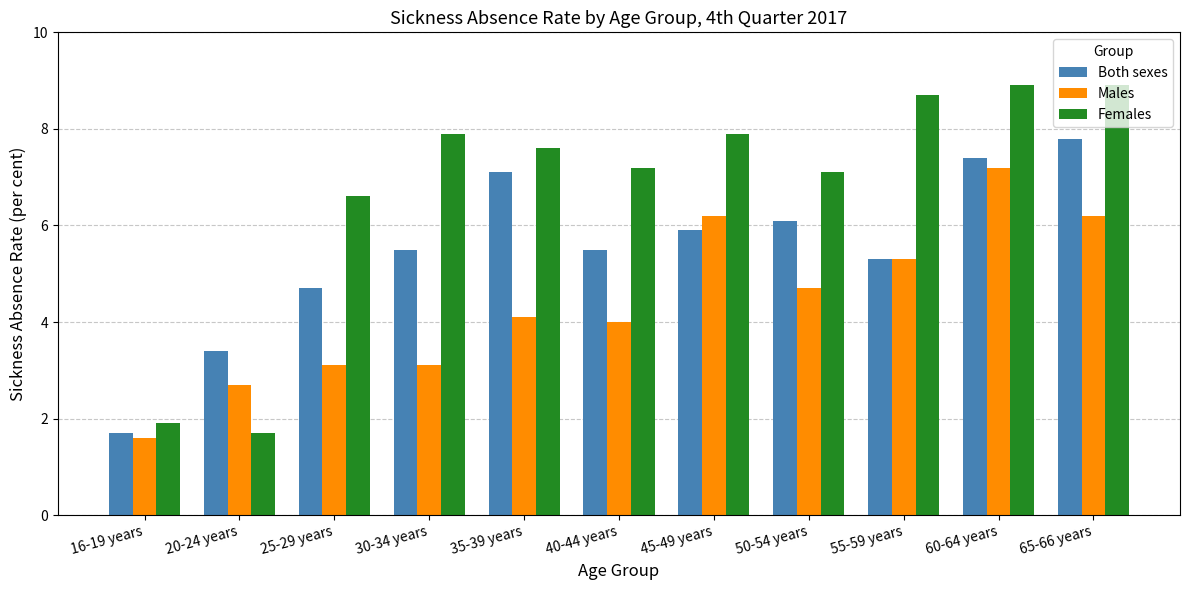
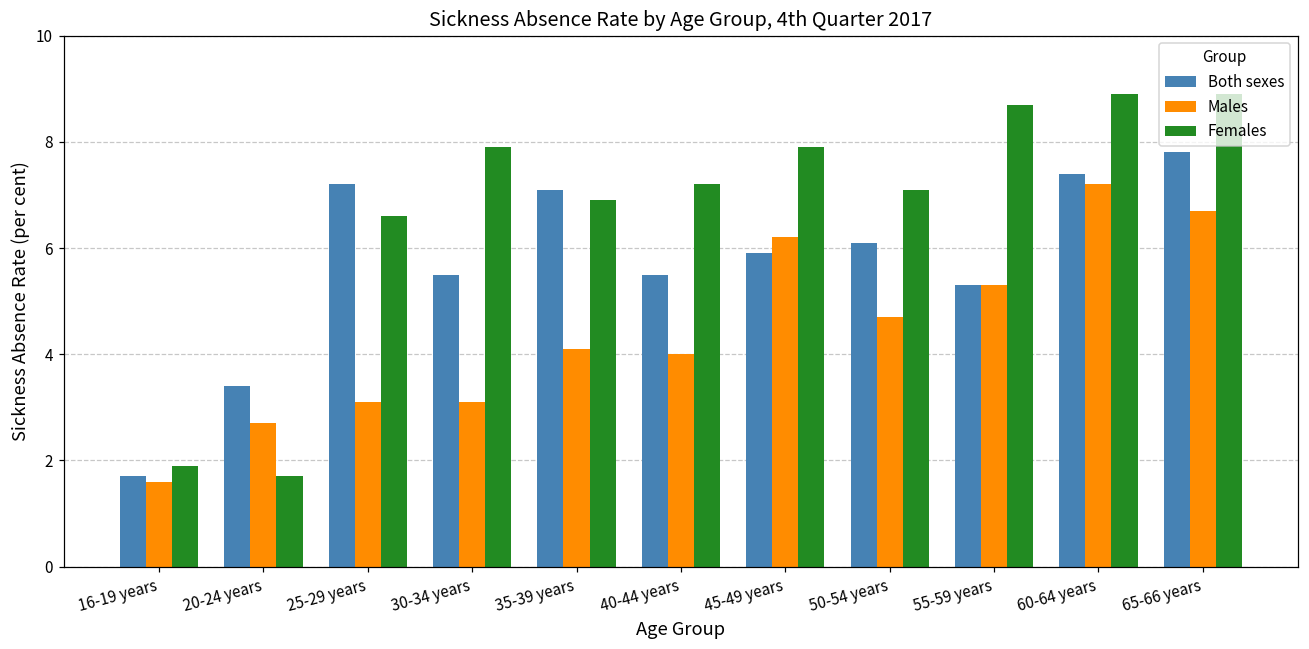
  {
    "Both sexes": {
      "16-19 years": 1.7,
      "20-24 years": 3.4,
-     "25-29 years": 4.7,
+     "25-29 years": 7.2,
      "30-34 years": 5.5,
      "35-39 years": 7.1,
      "40-44 years": 5.5,
      "45-49 years": 5.9,
      "50-54 years": 6.1,
      "55-59 years": 5.3,
      "60-64 years": 7.4,
      "65-66 years": 7.8
    },
    "Males": {
      "16-19 years": 1.6,
      "20-24 years": 2.7,
      "25-29 years": 3.1,
      "30-34 years": 3.1,
      "35-39 years": 4.1,
      "40-44 years": 4.0,
      "45-49 years": 6.2,
      "50-54 years": 4.7,
      "55-59 years": 5.3,
      "60-64 years": 7.2,
-     "65-66 years": 6.2
+     "65-66 years": 6.7
    },
    "Females": {
      "16-19 years": 1.9,
      "20-24 years": 1.7,
      "25-29 years": 6.6,
      "30-34 years": 7.9,
-     "35-39 years": 7.6,
+     "35-39 years": 6.9,
      "40-44 years": 7.2,
      "45-49 years": 7.9,
      "50-54 years": 7.1,
      "55-59 years": 8.7,
      "60-64 years": 8.9
    }
  }
